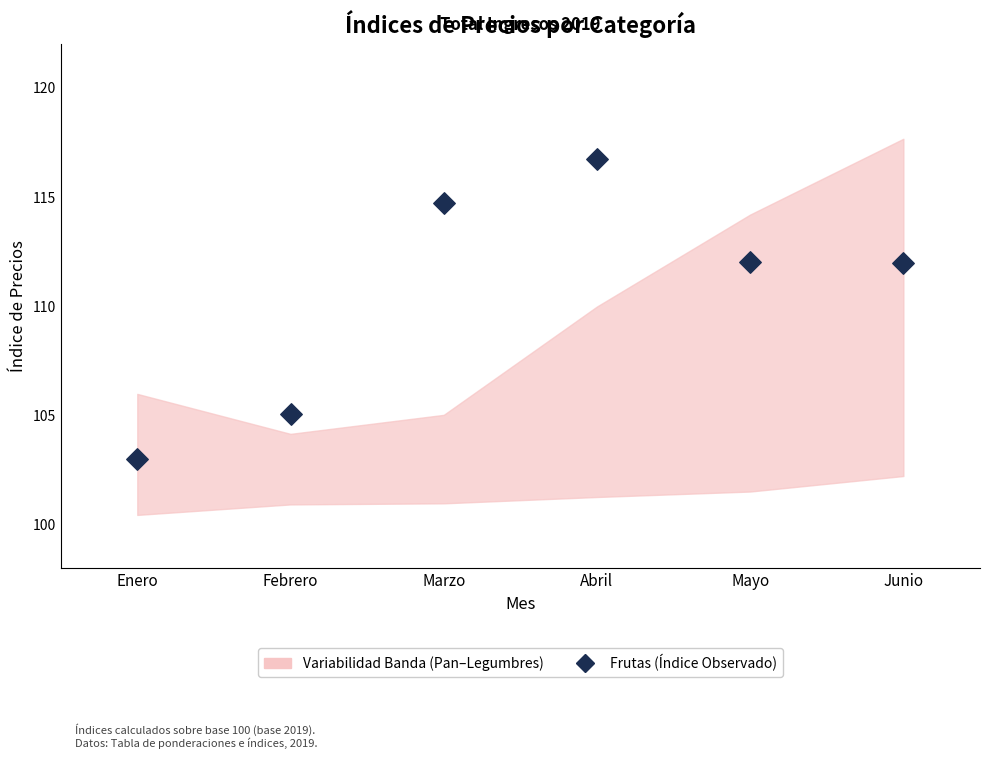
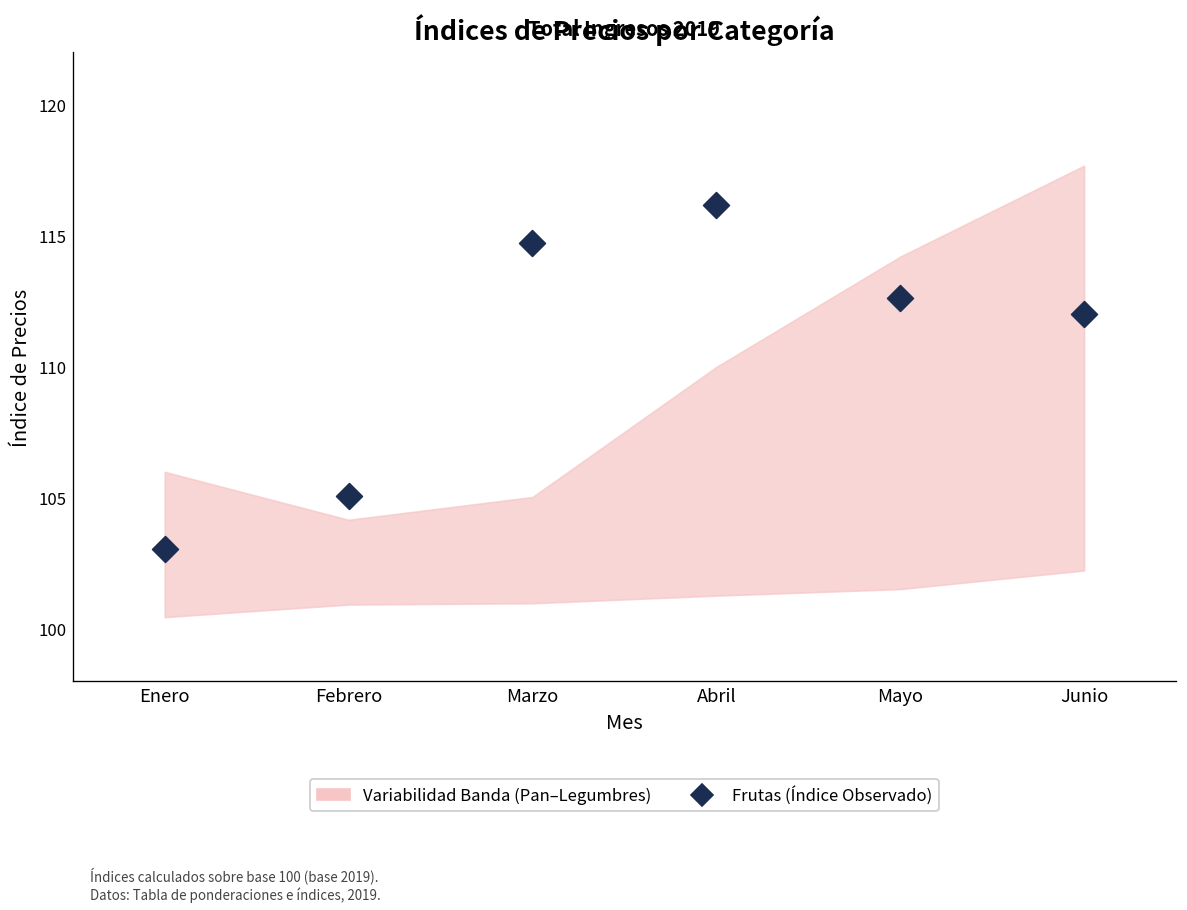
  {
    "Frutas (Índice Observado)": {
-     "Abril": 116.8,
-     "Mayo": 112.0
+     "Abril": 116.2,
+     "Mayo": 112.6
    }
  }
